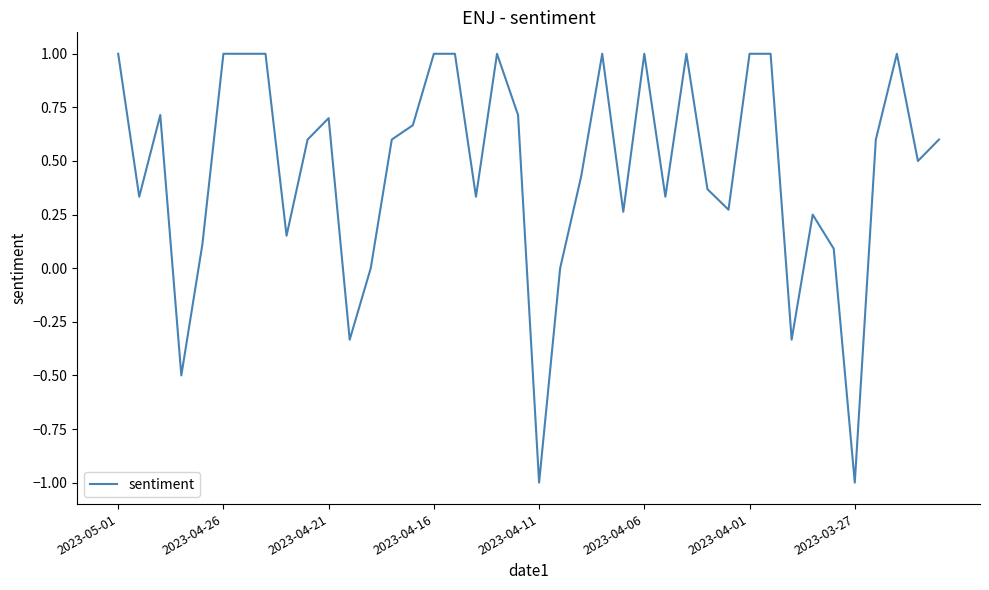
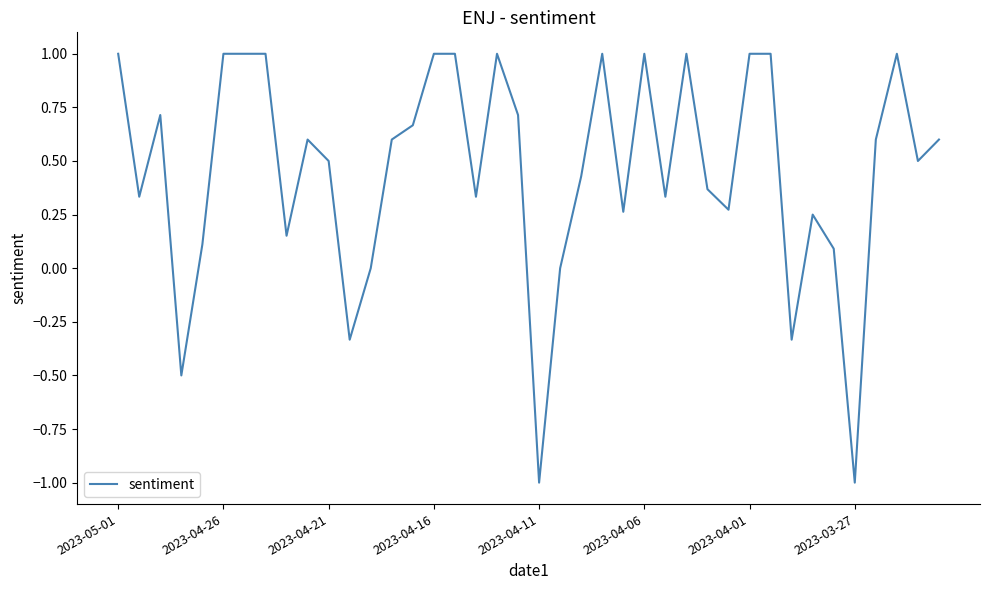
  {
    "2023-05-01": 1.0,
    "2023-04-26": 1.0,
-   "2023-04-21": 0.7,
+   "2023-04-21": 0.5,
    "2023-04-16": 1.0,
    "2023-04-11": -1.0,
    "2023-04-06": 1.0,
    "2023-04-01": 1.0,
    "2023-03-27": -1.0
  }
